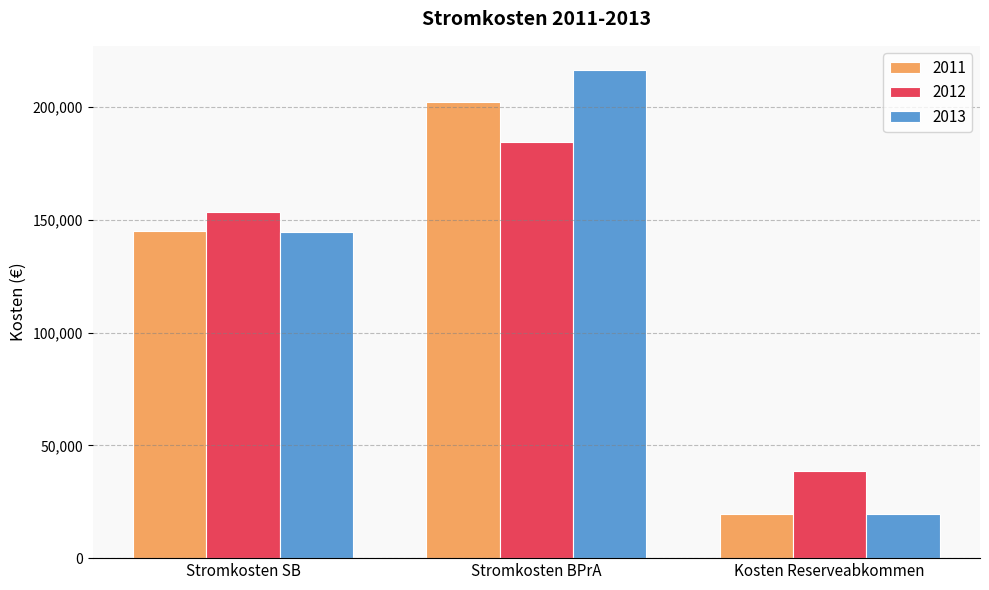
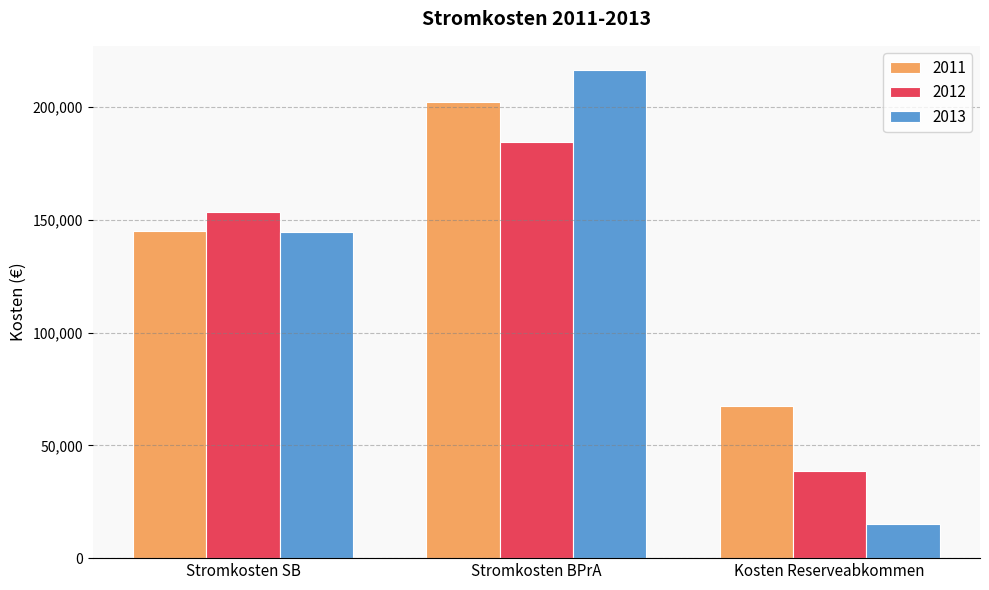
  {
    "2011": {
      "Stromkosten SB": "145,000",
      "Stromkosten BPrA": "202,000",
-     "Kosten Reserveabkommen": "19,000"
+     "Kosten Reserveabkommen": "67,000"
    },
    "2012": {
      "Stromkosten SB": "154,000",
      "Stromkosten BPrA": "185,000",
      "Kosten Reserveabkommen": "39,000"
    },
    "2013": {
      "Stromkosten SB": "144,000",
      "Stromkosten BPrA": "216,000",
-     "Kosten Reserveabkommen": "19,000"
+     "Kosten Reserveabkommen": "15,000"
    }
  }
